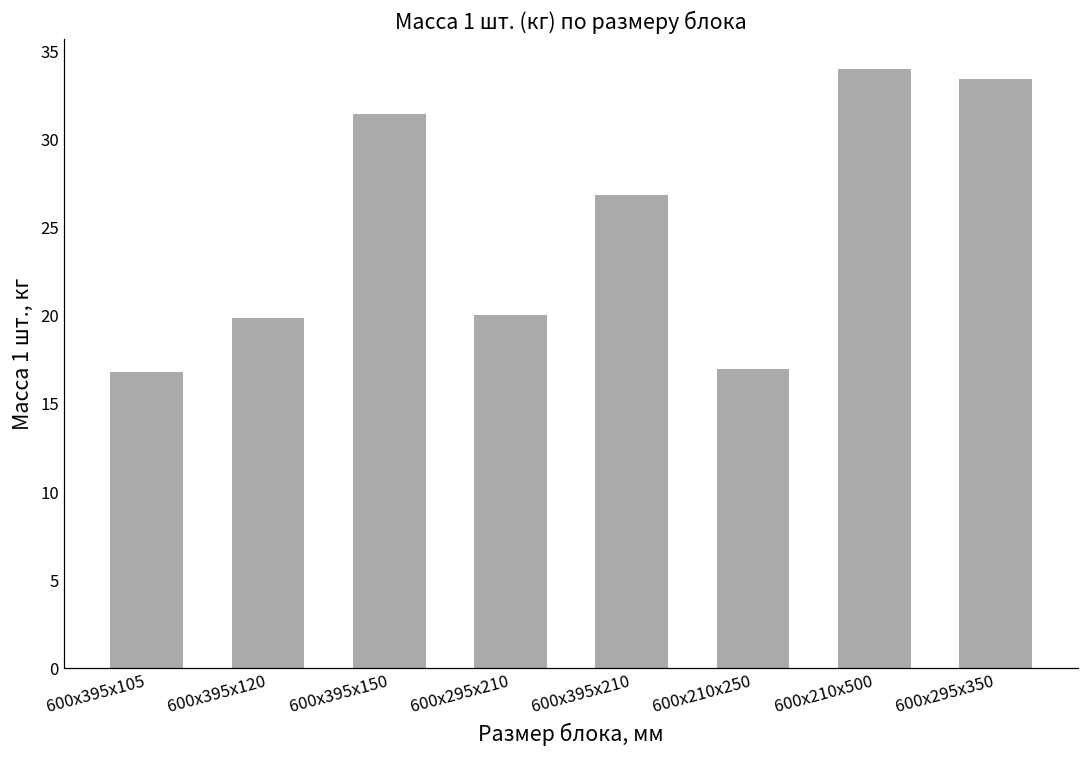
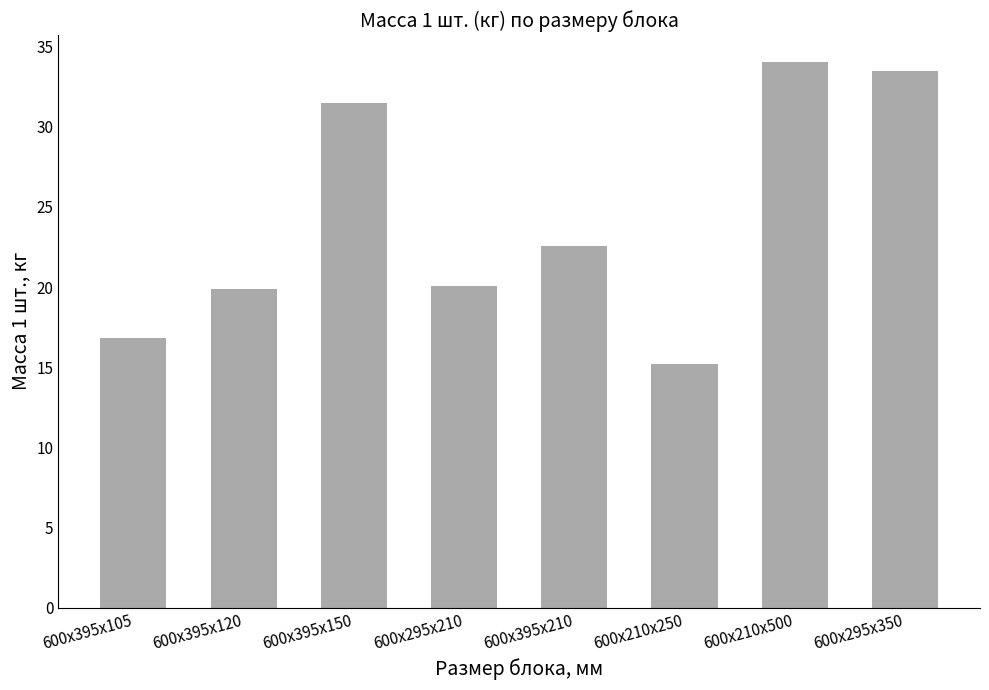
  {
    "600х395х105": 16.8,
    "600х395х120": 19.9,
    "600х395х150": 31.5,
    "600х295х210": 20.1,
-   "600х395х210": 26.9,
-   "600х210х250": 17.0,
+   "600х395х210": 22.5,
+   "600х210х250": 15.2,
    "600х210х500": 34.0,
    "600х295х350": 33.5
  }
